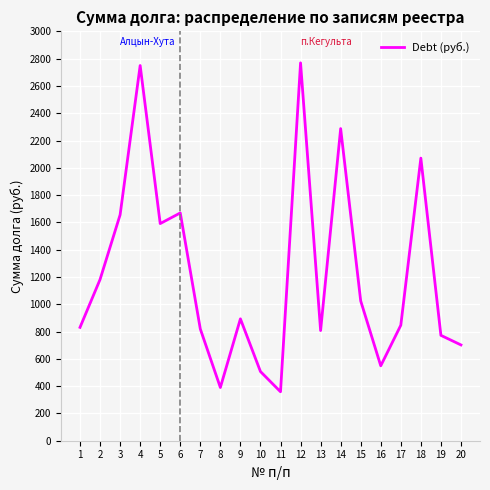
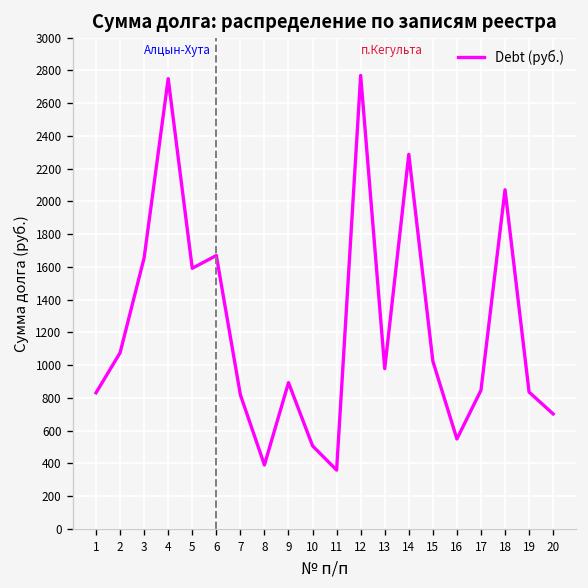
  {
    "1": 830,
-   "2": 1180,
+   "2": 1080,
    "3": 1660,
    "4": 2750,
    "5": 1590,
    "6": 1670,
    "7": 820,
    "8": 390,
    "9": 890,
    "10": 510,
    "11": 360,
    "12": 2770,
-   "13": 810,
+   "13": 980,
    "14": 2290,
    "15": 1020,
    "16": 550,
    "17": 850,
    "18": 2070,
-   "19": 770,
+   "19": 840,
    "20": 700
  }
